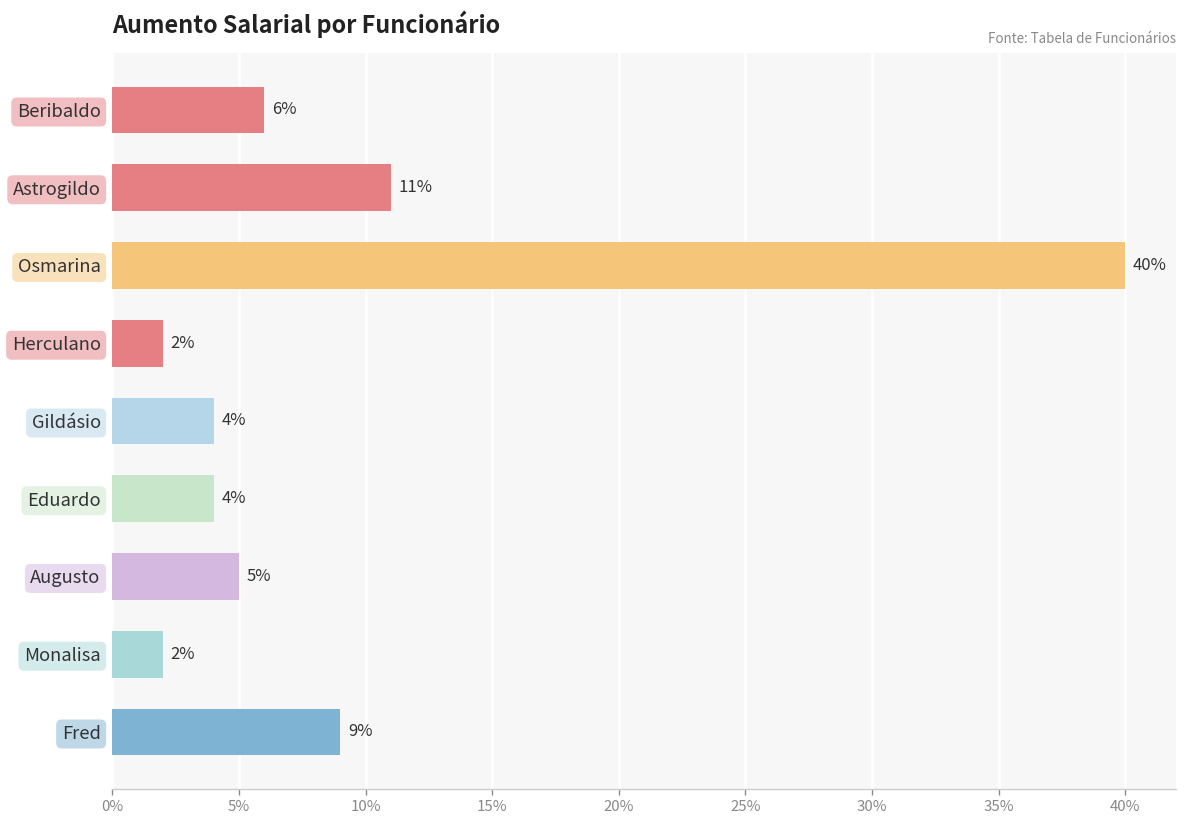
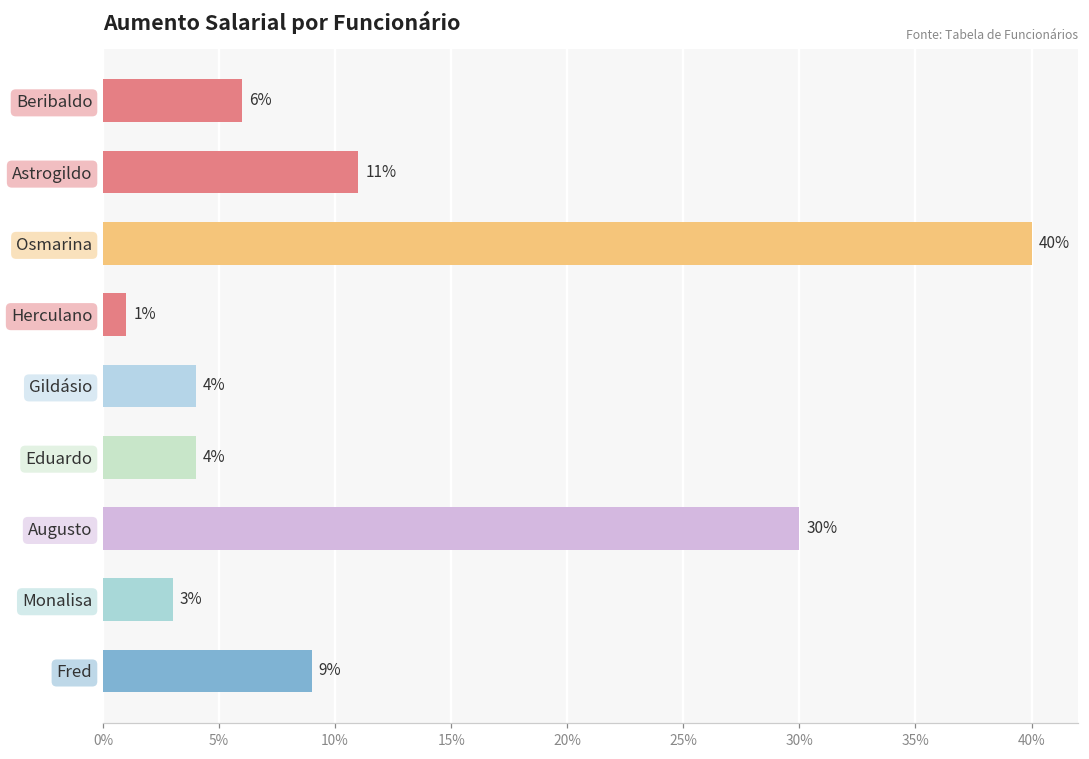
  {
    "Beribaldo": "6%",
    "Astrogildo": "11%",
    "Osmarina": "40%",
-   "Herculano": "2%",
+   "Herculano": "1%",
    "Gildásio": "4%",
    "Eduardo": "4%",
-   "Augusto": "5%",
-   "Monalisa": "2%",
+   "Augusto": "30%",
+   "Monalisa": "3%",
    "Fred": "9%"
  }
